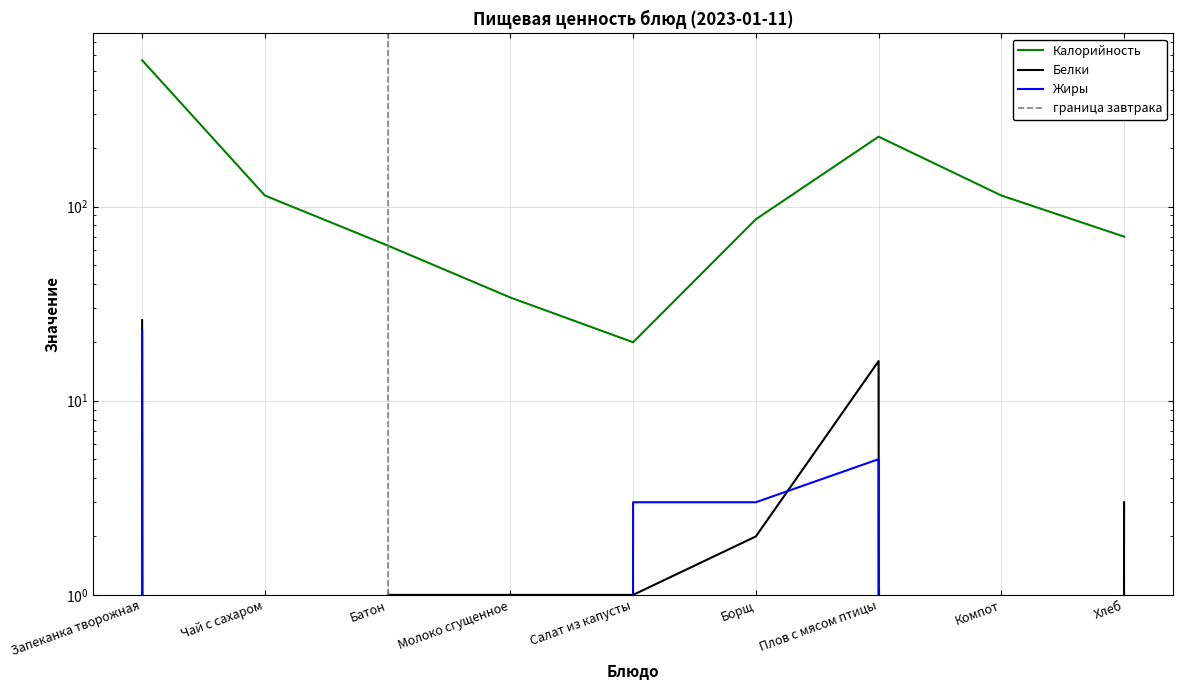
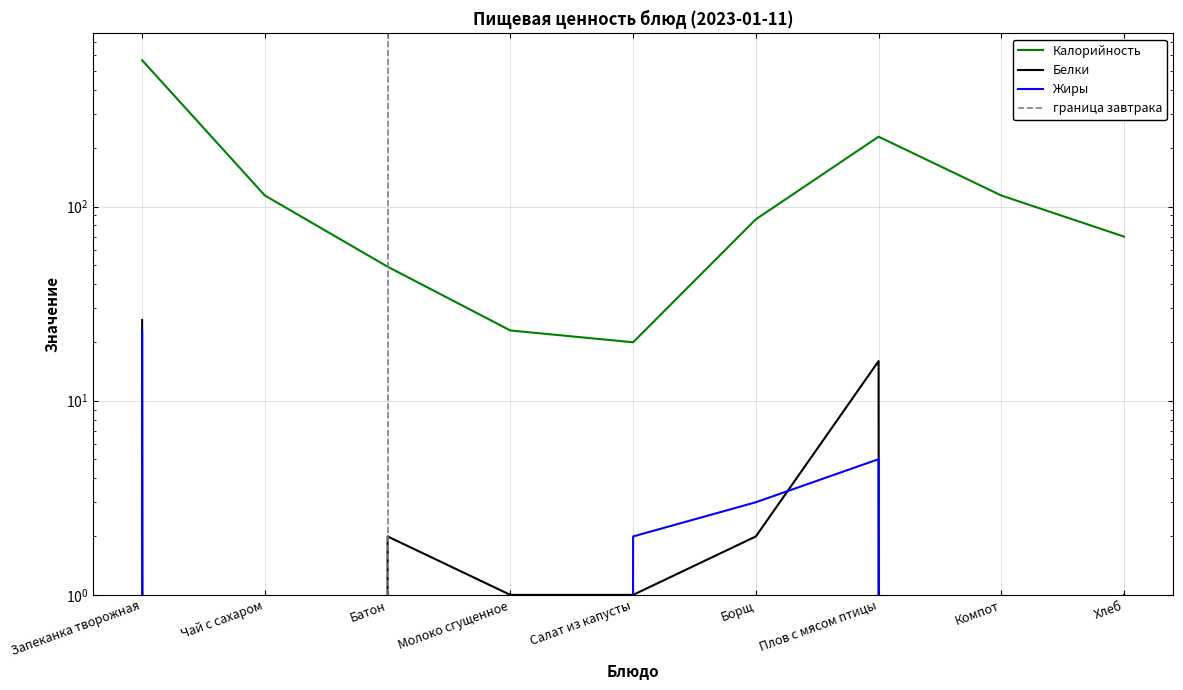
  {
    "Калорийность": {
      "Запеканка творожная": 570,
      "Чай с сахаром": 110,
-     "Батон": 63,
-     "Молоко сгущенное": 34,
+     "Батон": 49,
+     "Молоко сгущенное": 23,
      "Салат из капусты": 20,
      "Борщ": 90,
      "Плов с мясом птицы": 230,
      "Компот": 110,
      "Хлеб": 70
    },
    "Белки": {
      "Запеканка творожная": 26,
-     "Батон": 1,
+     "Батон": 2,
      "Молоко сгущенное": 1,
      "Салат из капусты": 1,
      "Борщ": 2,
      "Плов с мясом птицы": 16,
-     "Хлеб": 3
+     "Хлеб": 1
    },
    "Жиры": {
      "Запеканка творожная": 23,
-     "Салат из капусты": 3,
+     "Салат из капусты": 2,
      "Борщ": 3,
      "Плов с мясом птицы": 5
    }
  }
